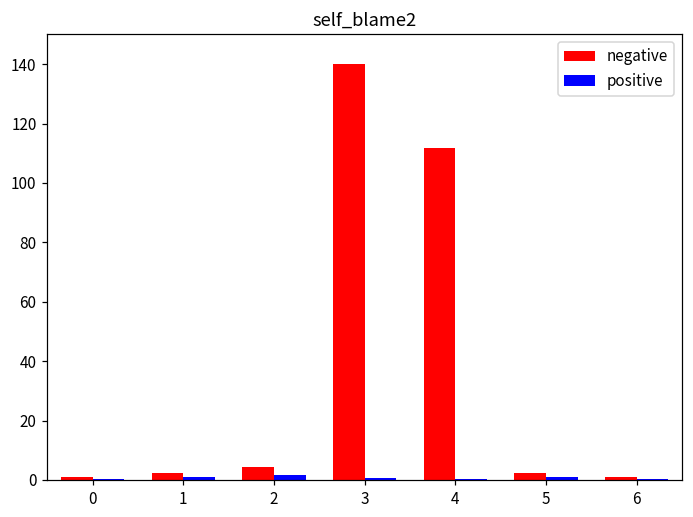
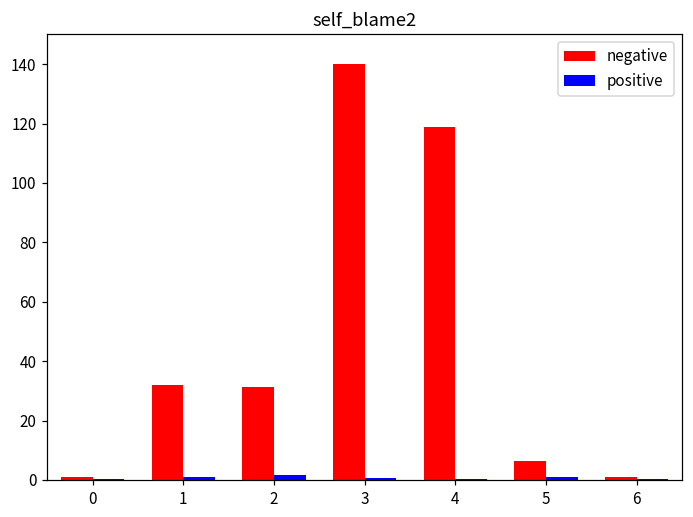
  {
    "negative": {
      "0": 1,
-     "1": 2,
-     "2": 4,
+     "1": 32,
+     "2": 31,
      "3": 140,
-     "4": 112,
-     "5": 2,
+     "4": 119,
+     "5": 6,
      "6": 1
    },
    "positive": {
      "2": 2
    }
  }
